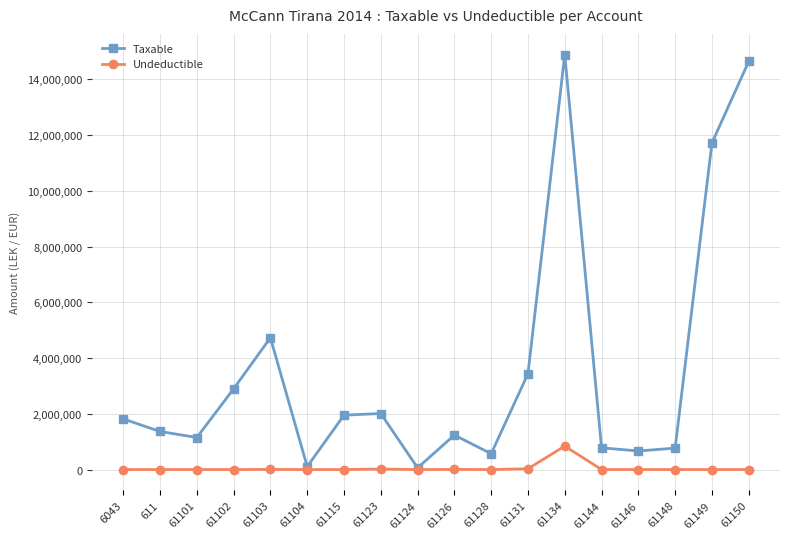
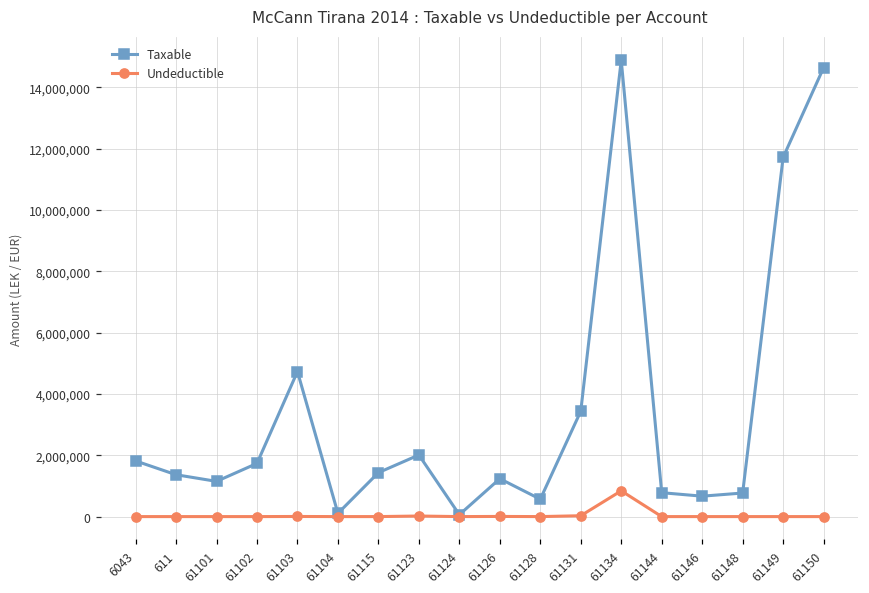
  {
    "Taxable": {
      "6043": "1,800,000",
      "611": "1,400,000",
      "61101": "1,100,000",
-     "61102": "2,900,000",
+     "61102": "1,700,000",
      "61103": "4,700,000",
      "61104": "100,000",
-     "61115": "2,000,000",
+     "61115": "1,400,000",
      "61123": "2,000,000",
      "61126": "1,200,000",
      "61128": "600,000",
      "61131": "3,400,000",
      "61134": "14,900,000",
      "61144": "800,000",
      "61146": "700,000",
      "61148": "800,000",
      "61149": "11,700,000",
      "61150": "14,600,000"
    },
    "Undeductible": {
      "6043": "0",
      "611": "0",
      "61101": "0",
      "61102": "0",
      "61103": "0",
      "61104": "0",
      "61115": "0",
      "61123": "0",
      "61126": "0",
      "61128": "0",
      "61131": "0",
      "61134": "800,000",
      "61144": "0",
      "61146": "0",
      "61148": "0",
      "61149": "0",
      "61150": "0"
    }
  }
